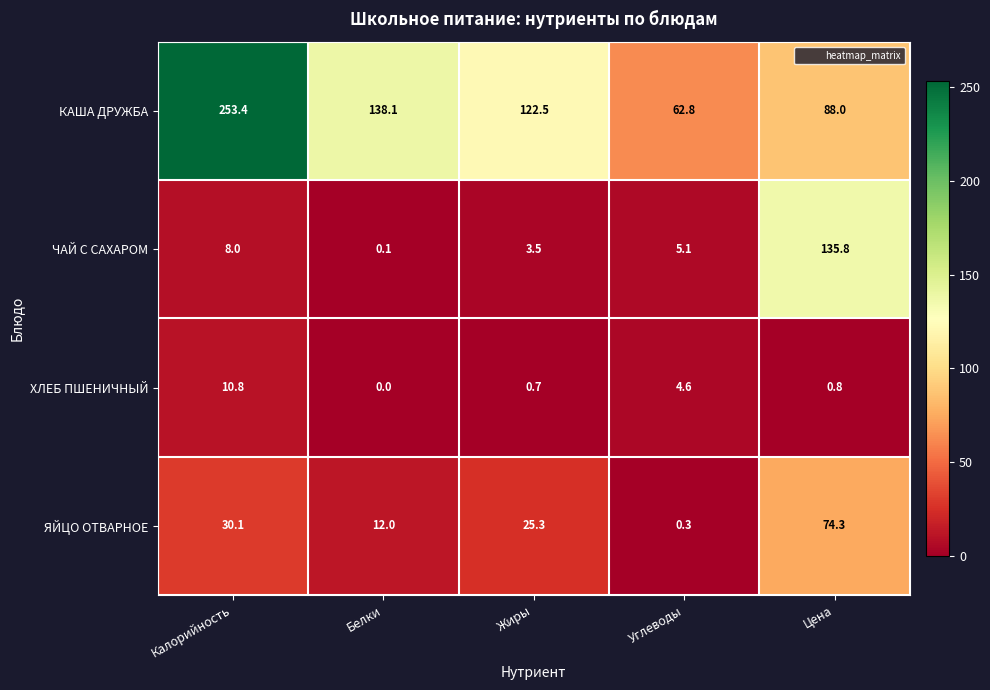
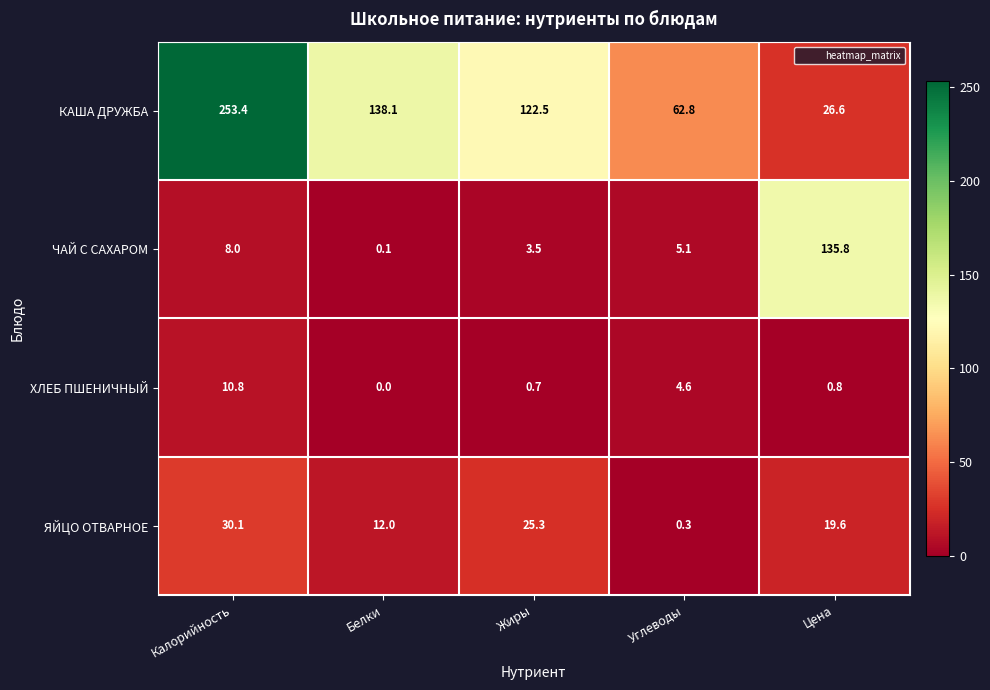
  {
    "КАША ДРУЖБА": {
      "Калорийность": 253.4,
      "Белки": 138.1,
      "Жиры": 122.5,
      "Углеводы": 62.8,
-     "Цена": 88.0
+     "Цена": 26.6
    },
    "ЧАЙ С САХАРОМ": {
      "Калорийность": 8.0,
      "Белки": 0.1,
      "Жиры": 3.5,
      "Углеводы": 5.1,
      "Цена": 135.8
    },
    "ХЛЕБ ПШЕНИЧНЫЙ": {
      "Калорийность": 10.8,
      "Белки": 0.0,
      "Жиры": 0.7,
      "Углеводы": 4.6,
      "Цена": 0.8
    },
    "ЯЙЦО ОТВАРНОЕ": {
      "Калорийность": 30.1,
      "Белки": 12.0,
      "Жиры": 25.3,
      "Углеводы": 0.3,
-     "Цена": 74.3
+     "Цена": 19.6
    }
  }
